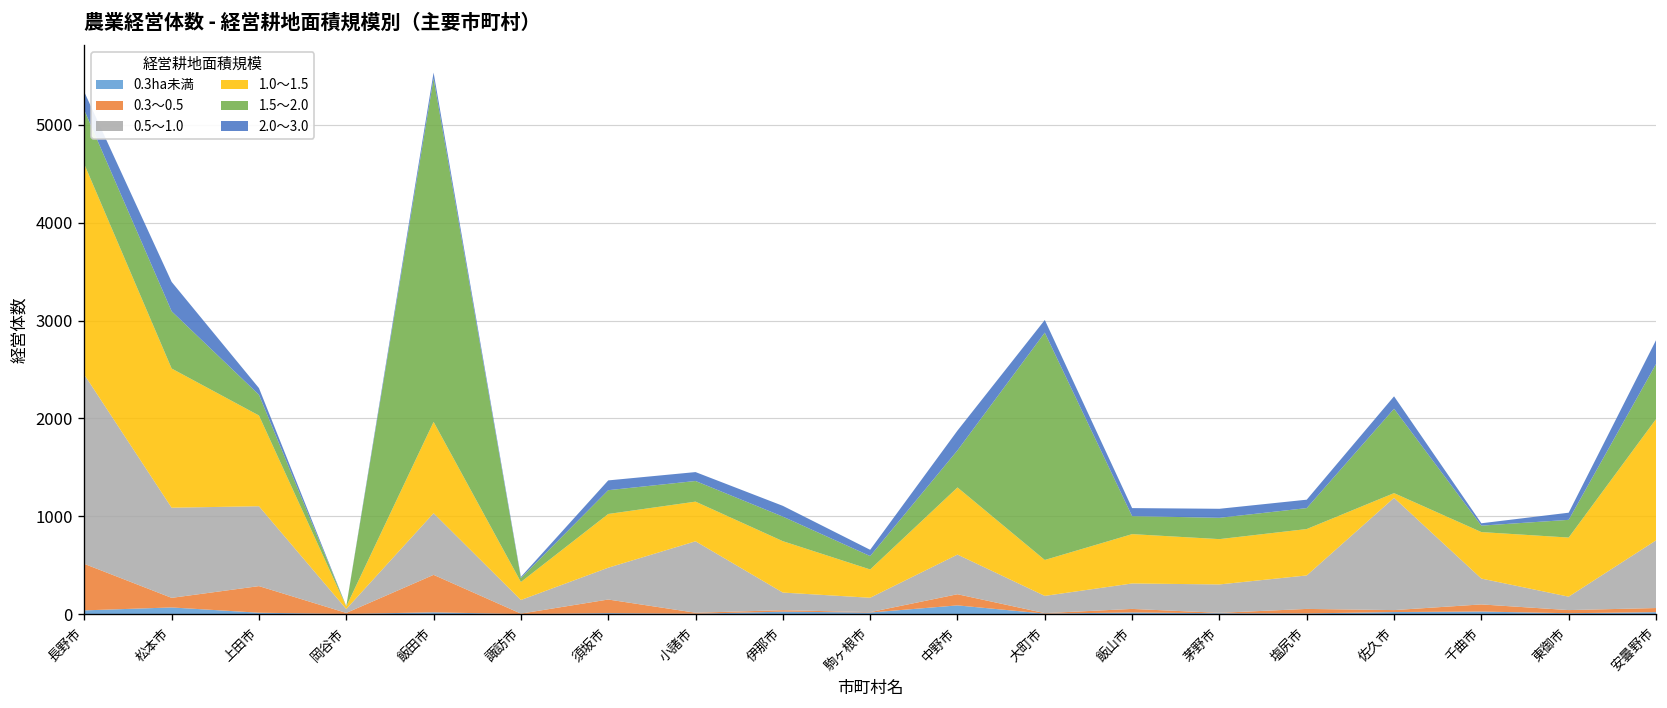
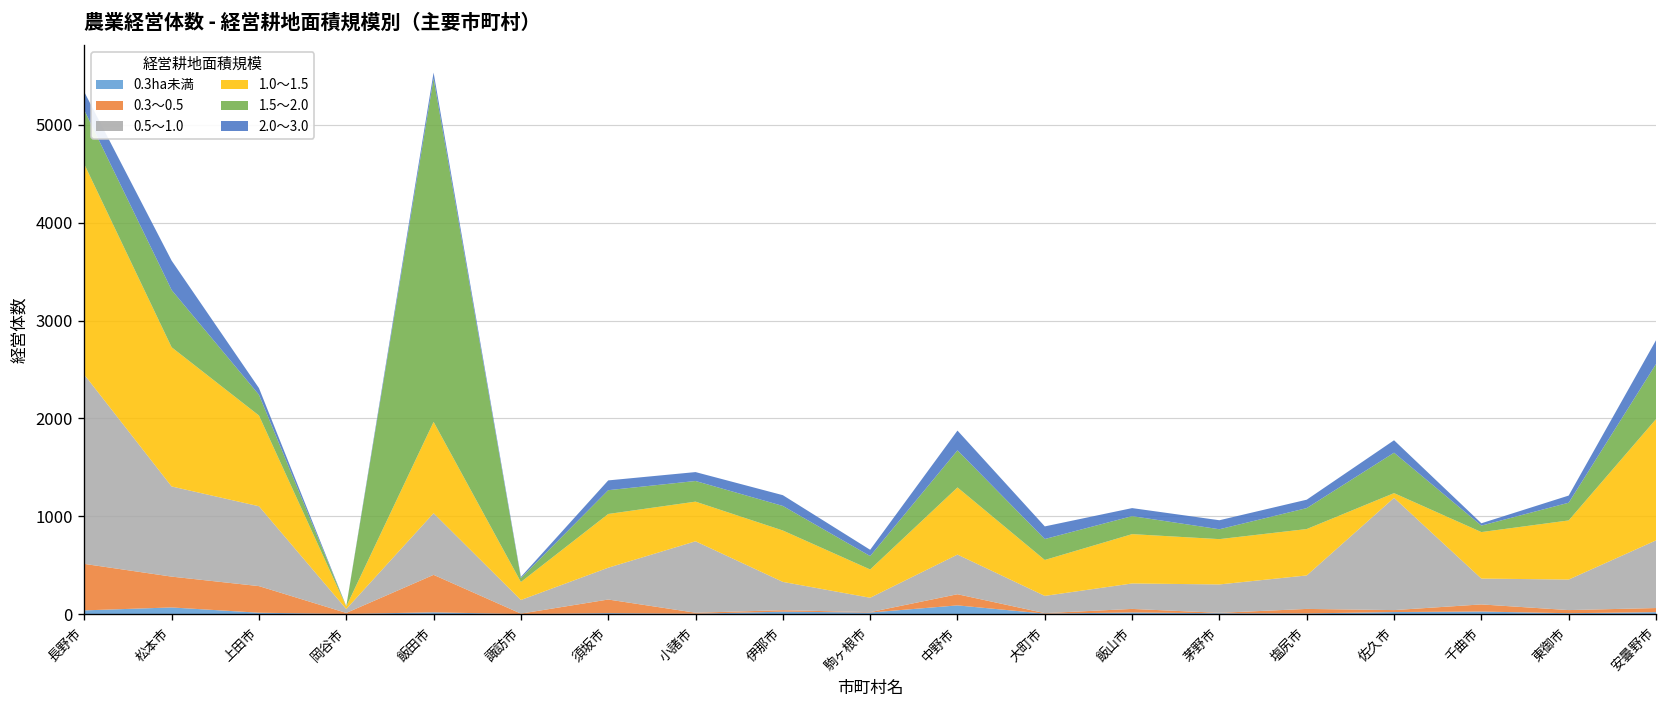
  {
    "0.3～0.5": {
      "長野市": 500,
-     "松本市": 100,
+     "松本市": 300,
      "上田市": 300,
      "飯田市": 400,
      "須坂市": 100,
      "中野市": 100,
      "飯山市": 0,
      "塩尻市": 0,
      "千曲市": 100,
      "東御市": 0,
      "安曇野市": 0
    },
    "0.5～1.0": {
      "長野市": 1900,
      "松本市": 900,
      "上田市": 800,
      "飯田市": 600,
      "諏訪市": 100,
      "須坂市": 300,
      "小諸市": 700,
-     "伊那市": 200,
+     "伊那市": 300,
      "駒ヶ根市": 100,
      "中野市": 400,
      "大町市": 200,
      "飯山市": 300,
      "茅野市": 300,
      "塩尻市": 300,
      "佐久市": 1100,
      "千曲市": 300,
-     "東御市": 100,
+     "東御市": 300,
      "安曇野市": 700
    },
    "1.0～1.5": {
      "長野市": 2200,
      "松本市": 1400,
      "上田市": 900,
      "飯田市": 900,
      "諏訪市": 200,
      "須坂市": 500,
      "小諸市": 400,
      "伊那市": 500,
      "駒ヶ根市": 300,
      "中野市": 700,
      "大町市": 400,
      "飯山市": 500,
      "茅野市": 500,
      "塩尻市": 500,
      "佐久市": 0,
      "千曲市": 500,
      "東御市": 600,
      "安曇野市": 1200
    },
    "1.5～2.0": {
      "長野市": 600,
      "松本市": 600,
      "上田市": 200,
      "飯田市": 3500,
      "須坂市": 200,
      "小諸市": 200,
      "伊那市": 300,
      "駒ヶ根市": 100,
      "中野市": 400,
-     "大町市": 2300,
+     "大町市": 200,
      "飯山市": 200,
-     "茅野市": 200,
+     "茅野市": 100,
      "塩尻市": 200,
-     "佐久市": 900,
+     "佐久市": 400,
      "東御市": 200,
      "安曇野市": 600
    }
  }
